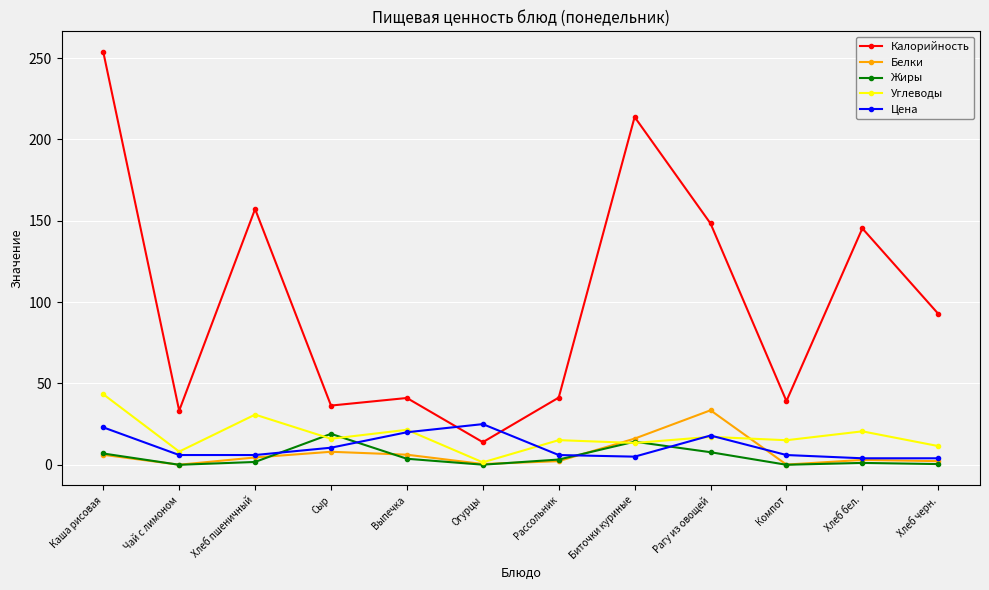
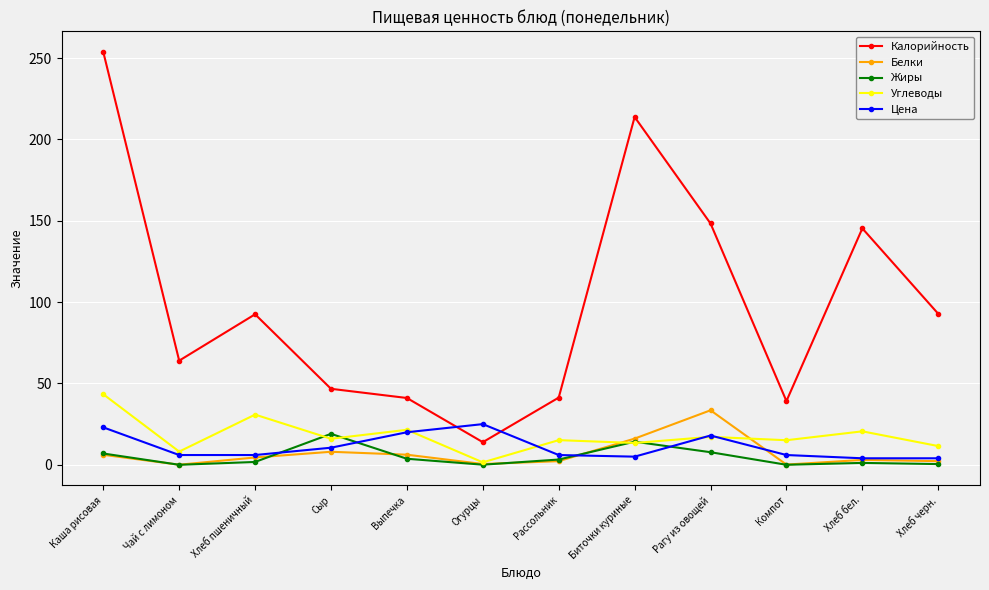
  {
    "Калорийность": {
      "Каша рисовая": 254,
-     "Чай с лимоном": 33,
-     "Хлеб пшеничный": 157,
-     "Сыр": 36,
+     "Чай с лимоном": 64,
+     "Хлеб пшеничный": 93,
+     "Сыр": 47,
      "Выпечка": 41,
      "Огурцы": 14,
      "Рассольник": 41,
      "Биточки куриные": 214,
      "Рагу из овощей": 148,
      "Компот": 39,
      "Хлеб бел.": 145,
      "Хлеб черн.": 93
    },
    "Белки": {
      "Сыр": 8,
      "Выпечка": 6,
      "Биточки куриные": 16,
      "Рагу из овощей": 34,
      "Хлеб черн.": 2
    },
    "Жиры": {
      "Хлеб пшеничный": 2,
      "Сыр": 19,
      "Выпечка": 4,
      "Рагу из овощей": 8,
      "Хлеб бел.": 1,
      "Хлеб черн.": 0
    },
    "Углеводы": {
      "Каша рисовая": 43,
      "Чай с лимоном": 8,
      "Хлеб пшеничный": 31,
      "Сыр": 16,
      "Рассольник": 15,
      "Компот": 15,
      "Хлеб бел.": 21,
      "Хлеб черн.": 12
    },
    "Цена": {
      "Каша рисовая": 23,
      "Чай с лимоном": 6,
      "Сыр": 11,
      "Огурцы": 25,
      "Рассольник": 6,
      "Биточки куриные": 5,
      "Компот": 6,
      "Хлеб черн.": 4
    }
  }
